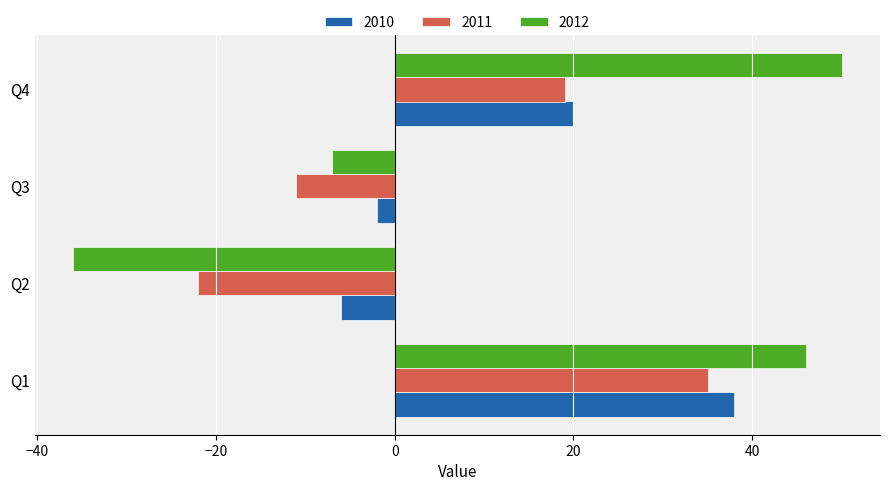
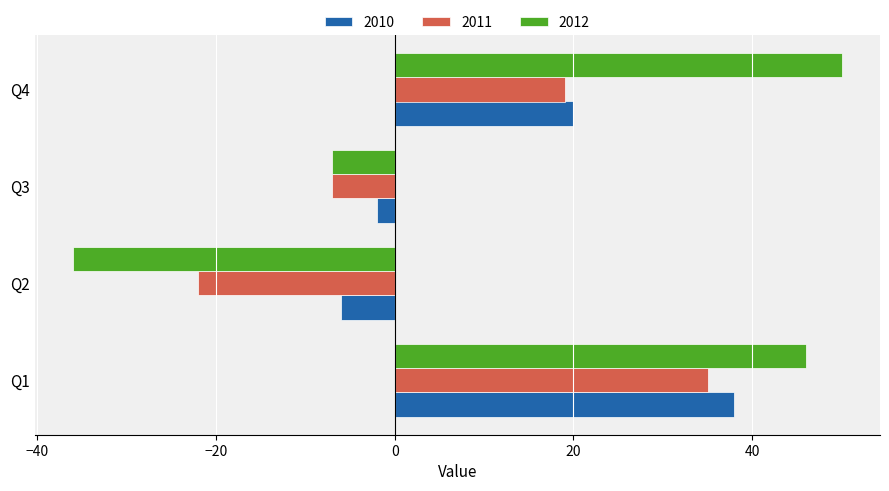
  {
    "2010": {
      "Q4": 20,
      "Q3": -2,
      "Q2": -6,
      "Q1": 38
    },
    "2011": {
      "Q4": 19,
-     "Q3": -11,
+     "Q3": -7,
      "Q2": -22,
      "Q1": 35
    },
    "2012": {
      "Q4": 50,
      "Q3": -7,
      "Q2": -36,
      "Q1": 46
    }
  }
